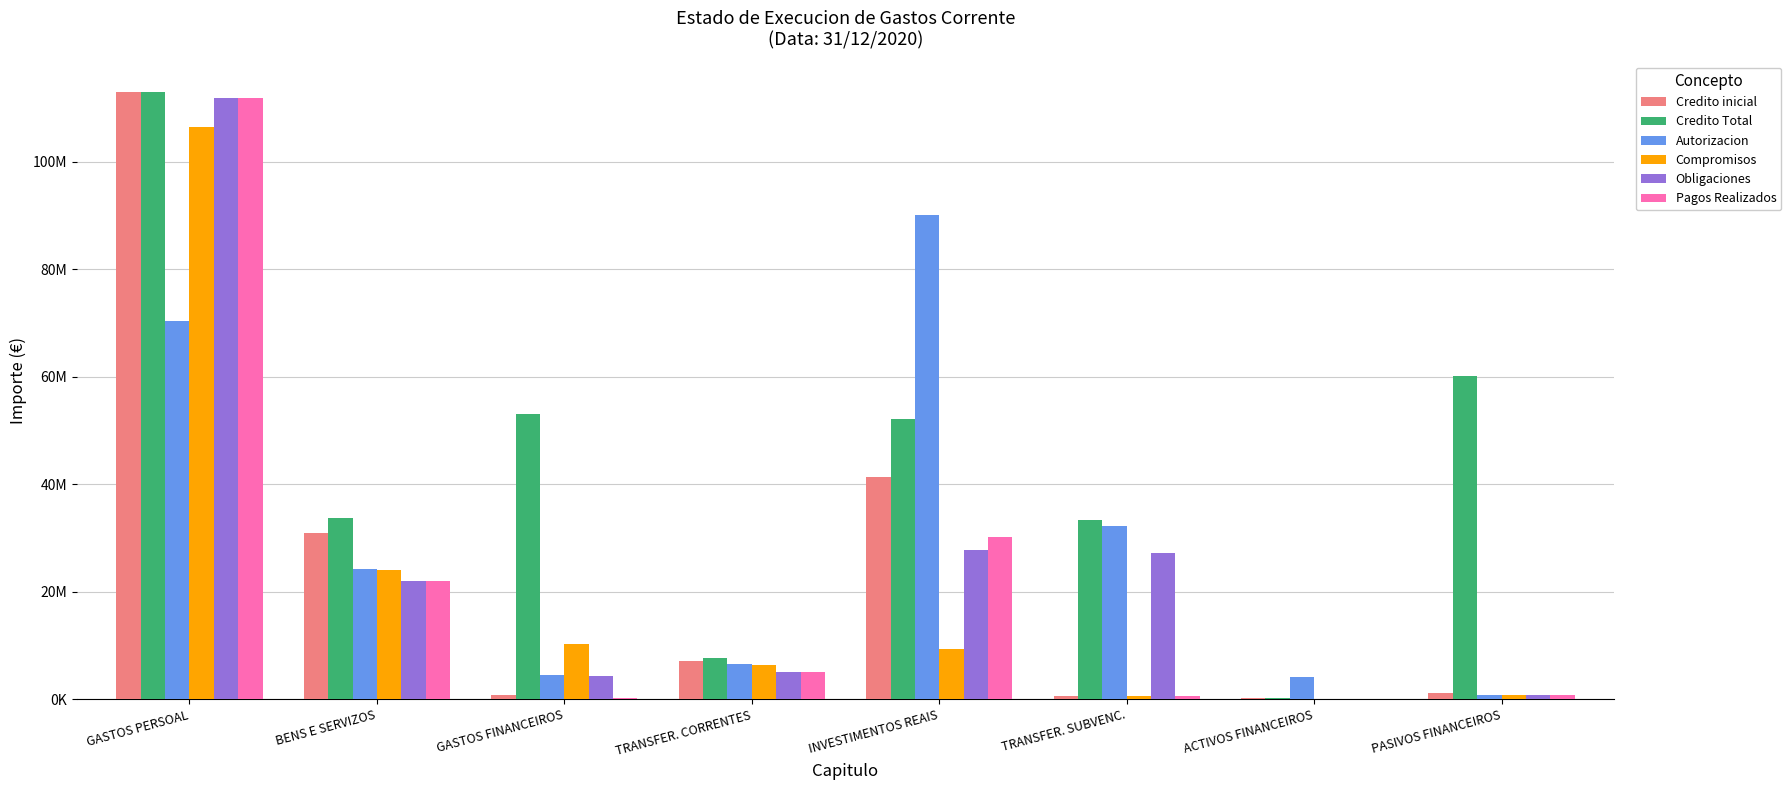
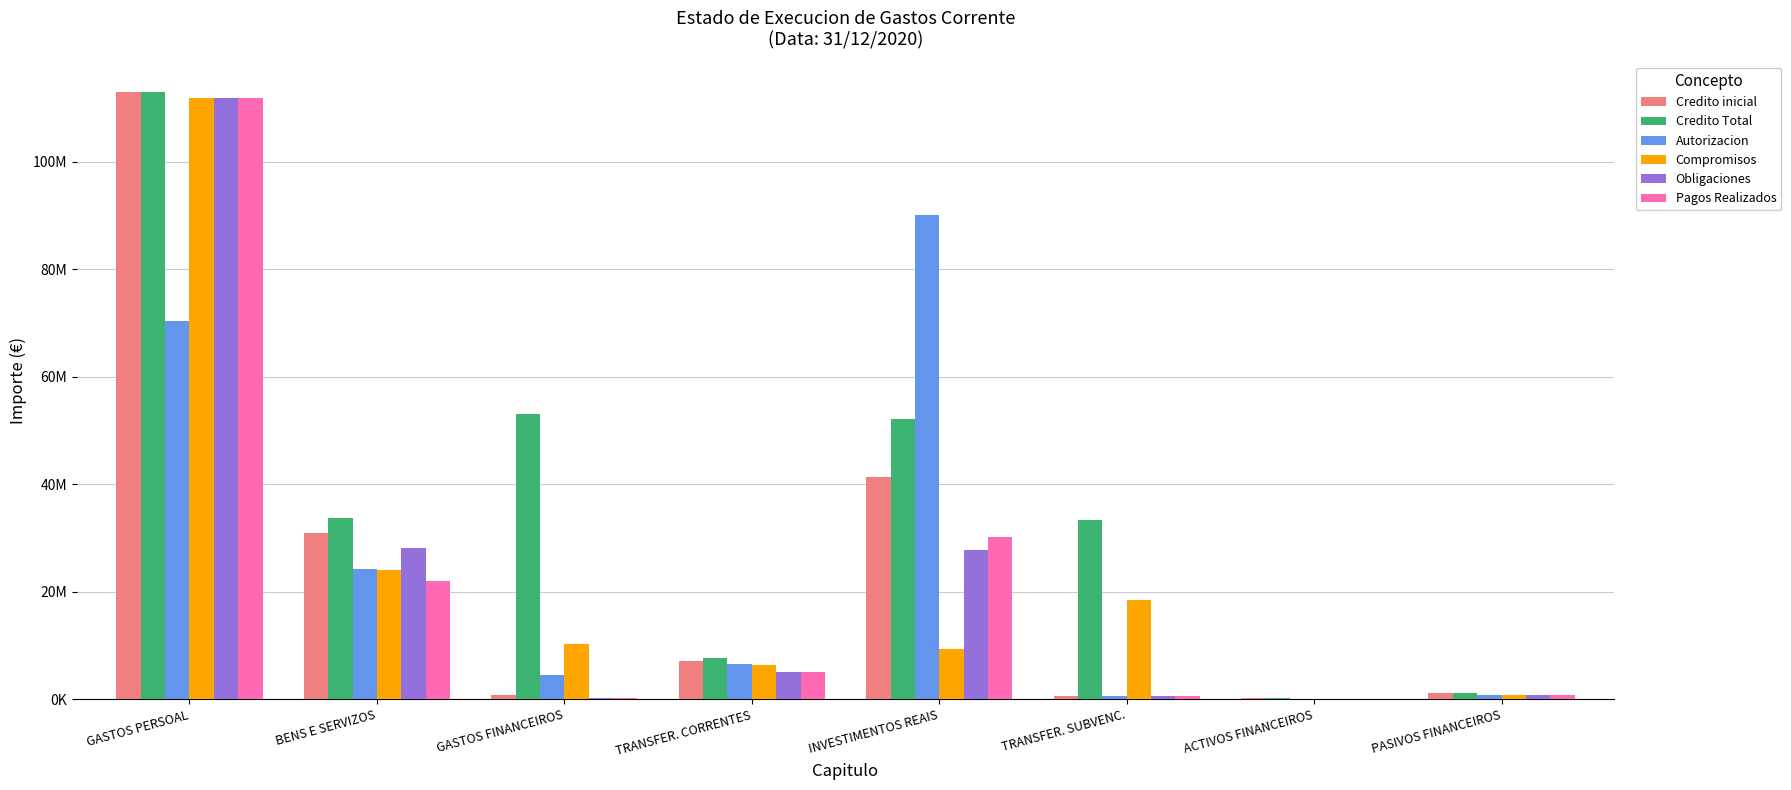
  {
    "Credito Total": {
      "GASTOS PERSOAL": 113000000,
      "BENS E SERVIZOS": 34000000,
      "GASTOS FINANCEIROS": 53000000,
      "TRANSFER. CORRENTES": 8000000,
      "INVESTIMENTOS REAIS": 52000000,
      "TRANSFER. SUBVENC.": 33000000,
-     "PASIVOS FINANCEIROS": 60000000
+     "PASIVOS FINANCEIROS": 1000000
    },
    "Autorizacion": {
      "GASTOS PERSOAL": 70000000,
      "BENS E SERVIZOS": 24000000,
      "GASTOS FINANCEIROS": 5000000,
      "TRANSFER. CORRENTES": 7000000,
      "INVESTIMENTOS REAIS": 90000000,
-     "TRANSFER. SUBVENC.": 32000000,
-     "ACTIVOS FINANCEIROS": 4000000,
+     "TRANSFER. SUBVENC.": 1000000,
+     "ACTIVOS FINANCEIROS": 0,
      "PASIVOS FINANCEIROS": 1000000
    },
    "Compromisos": {
-     "GASTOS PERSOAL": 107000000,
+     "GASTOS PERSOAL": 112000000,
      "BENS E SERVIZOS": 24000000,
      "GASTOS FINANCEIROS": 10000000,
      "TRANSFER. CORRENTES": 6000000,
      "INVESTIMENTOS REAIS": 9000000,
-     "TRANSFER. SUBVENC.": 1000000,
+     "TRANSFER. SUBVENC.": 18000000,
      "PASIVOS FINANCEIROS": 1000000
    },
    "Obligaciones": {
      "GASTOS PERSOAL": 112000000,
-     "BENS E SERVIZOS": 22000000,
-     "GASTOS FINANCEIROS": 4000000,
+     "BENS E SERVIZOS": 28000000,
+     "GASTOS FINANCEIROS": 0,
      "TRANSFER. CORRENTES": 5000000,
      "INVESTIMENTOS REAIS": 28000000,
-     "TRANSFER. SUBVENC.": 27000000,
+     "TRANSFER. SUBVENC.": 1000000,
      "PASIVOS FINANCEIROS": 1000000
    }
  }
